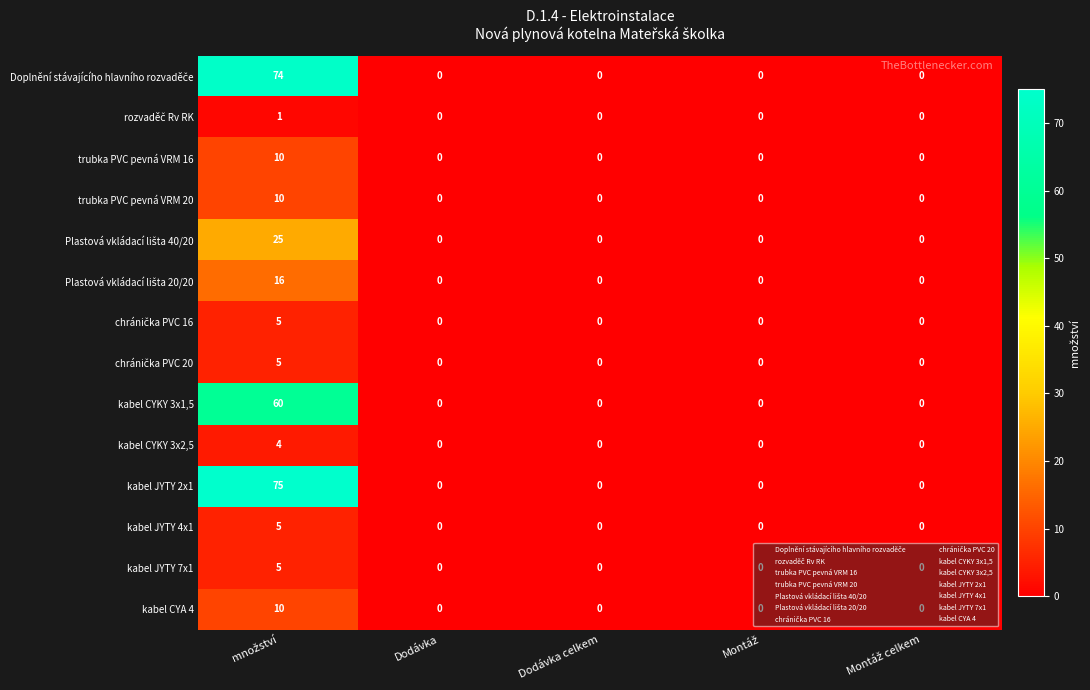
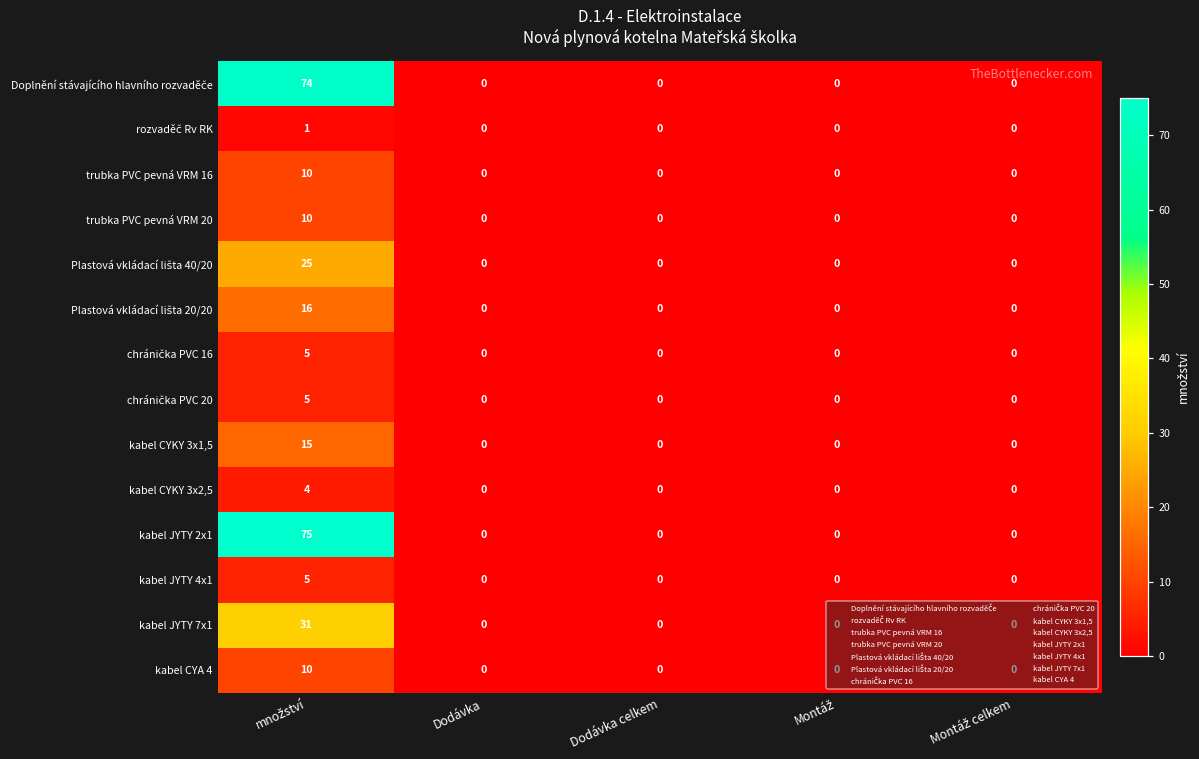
  {
    "Doplnění stávajícího hlavního rozvaděče": {
      "množství": 74,
      "Dodávka": 0,
      "Dodávka celkem": 0,
      "Montáž": 0
    },
    "rozvaděč Rv RK": {
      "množství": 1,
      "Dodávka": 0,
      "Dodávka celkem": 0,
      "Montáž": 0,
      "Montáž celkem": 0
    },
    "trubka PVC pevná VRM 16": {
      "množství": 10,
      "Dodávka": 0,
      "Dodávka celkem": 0,
      "Montáž": 0,
      "Montáž celkem": 0
    },
    "trubka PVC pevná VRM 20": {
      "množství": 10,
      "Dodávka": 0,
      "Dodávka celkem": 0,
      "Montáž": 0,
      "Montáž celkem": 0
    },
    "Plastová vkládací lišta 40/20": {
      "množství": 25,
      "Dodávka": 0,
      "Dodávka celkem": 0,
      "Montáž": 0,
      "Montáž celkem": 0
    },
    "Plastová vkládací lišta 20/20": {
      "množství": 16,
      "Dodávka": 0,
      "Dodávka celkem": 0,
      "Montáž": 0,
      "Montáž celkem": 0
    },
    "chránička PVC 16": {
      "množství": 5,
      "Dodávka": 0,
      "Dodávka celkem": 0,
      "Montáž": 0,
      "Montáž celkem": 0
    },
    "chránička PVC 20": {
      "množství": 5,
      "Dodávka": 0,
      "Dodávka celkem": 0,
      "Montáž": 0,
      "Montáž celkem": 0
    },
    "kabel CYKY 3x1,5": {
-     "množství": 60,
+     "množství": 15,
      "Dodávka": 0,
      "Dodávka celkem": 0,
      "Montáž": 0,
      "Montáž celkem": 0
    },
    "kabel CYKY 3x2,5": {
      "množství": 4,
      "Dodávka": 0,
      "Dodávka celkem": 0,
      "Montáž": 0,
      "Montáž celkem": 0
    },
    "kabel JYTY 2x1": {
      "množství": 75,
      "Dodávka": 0,
      "Dodávka celkem": 0,
      "Montáž": 0,
      "Montáž celkem": 0
    },
    "kabel JYTY 4x1": {
      "množství": 5,
      "Dodávka": 0,
      "Dodávka celkem": 0,
      "Montáž": 0,
      "Montáž celkem": 0
    },
    "kabel JYTY 7x1": {
-     "množství": 5,
+     "množství": 31,
      "Dodávka": 0,
      "Dodávka celkem": 0
    },
    "kabel CYA 4": {
      "množství": 10,
      "Dodávka": 0,
      "Dodávka celkem": 0
    }
  }
